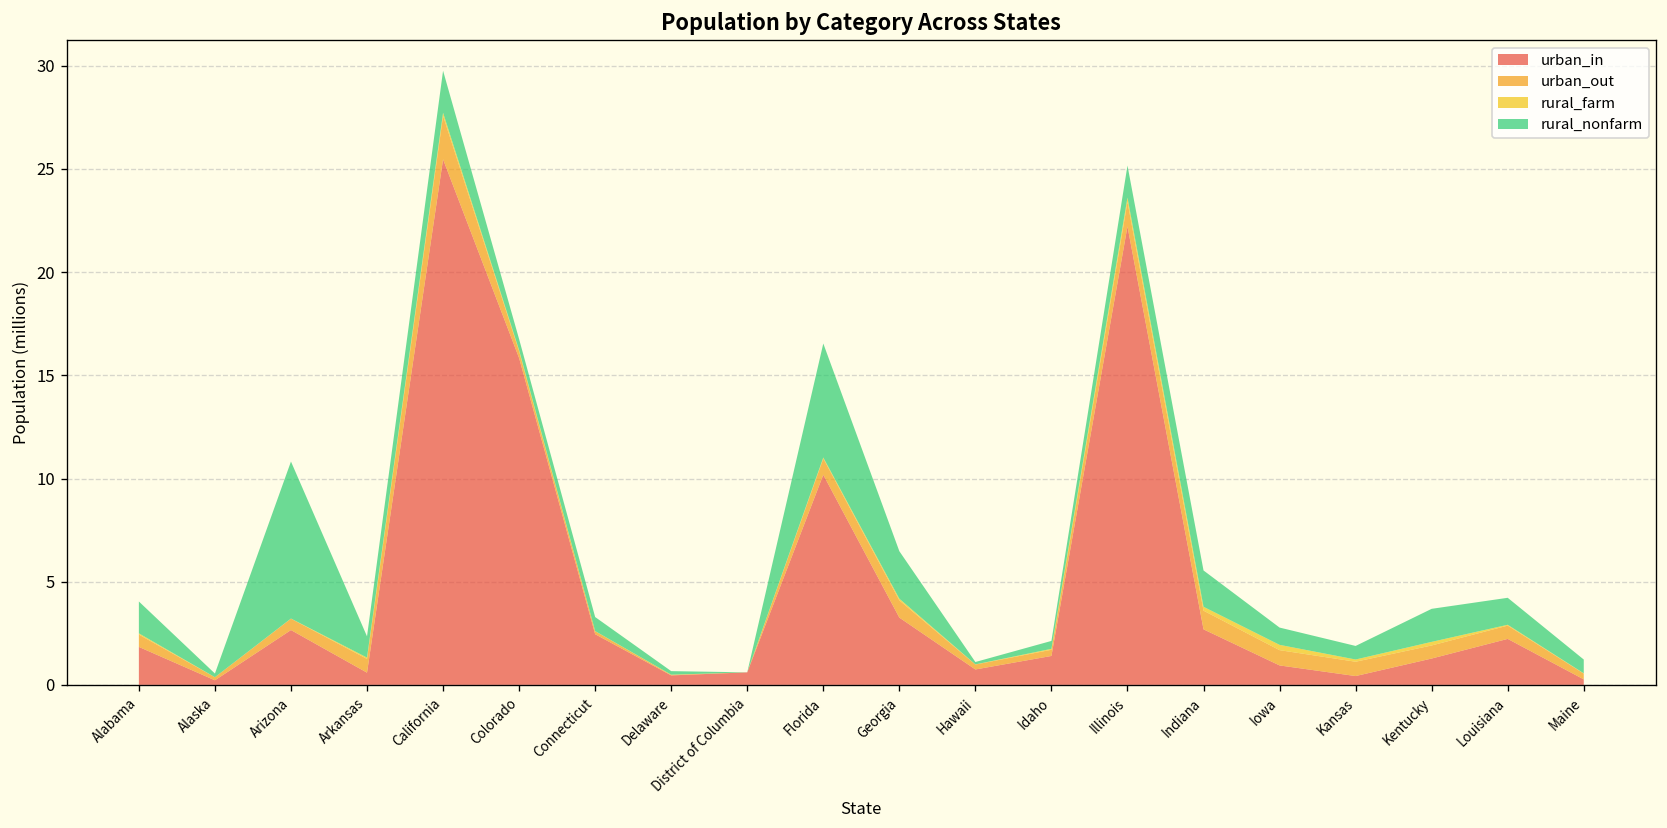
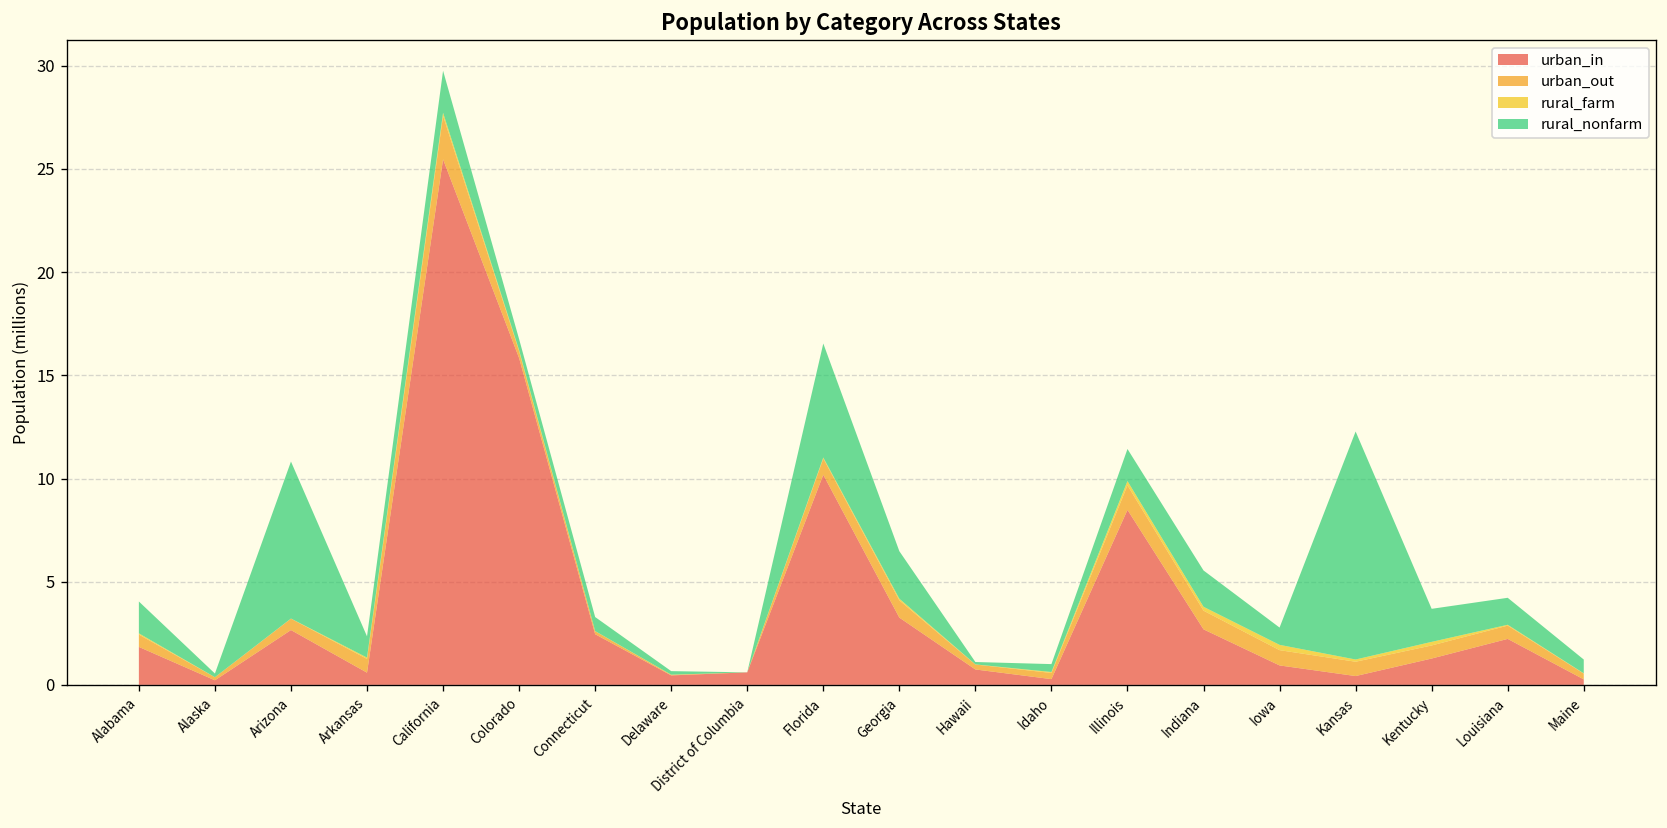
  {
    "urban_in": {
      "Alabama": 1.8,
      "Arizona": 2.7,
      "Arkansas": 0.6,
      "California": 25.5,
      "Colorado": 15.8,
      "Florida": 10.2,
      "Georgia": 3.3,
      "Hawaii": 0.7,
-     "Idaho": 1.4,
-     "Illinois": 22.2,
+     "Idaho": 0.3,
+     "Illinois": 8.5,
      "Indiana": 2.7,
      "Iowa": 0.9,
      "Kansas": 0.4,
      "Kentucky": 1.3,
      "Louisiana": 2.2,
      "Maine": 0.3
    },
    "rural_nonfarm": {
      "Alabama": 1.5,
      "Alaska": 0.2,
      "Arizona": 7.6,
      "Arkansas": 1.0,
      "California": 2.0,
      "Colorado": 0.5,
      "Connecticut": 0.7,
      "Delaware": 0.2,
      "Florida": 5.5,
      "Georgia": 2.3,
      "Idaho": 0.4,
      "Illinois": 1.6,
      "Indiana": 1.8,
      "Iowa": 0.8,
-     "Kansas": 0.7,
+     "Kansas": 11.0,
      "Kentucky": 1.6,
      "Louisiana": 1.3,
      "Maine": 0.7
    }
  }
